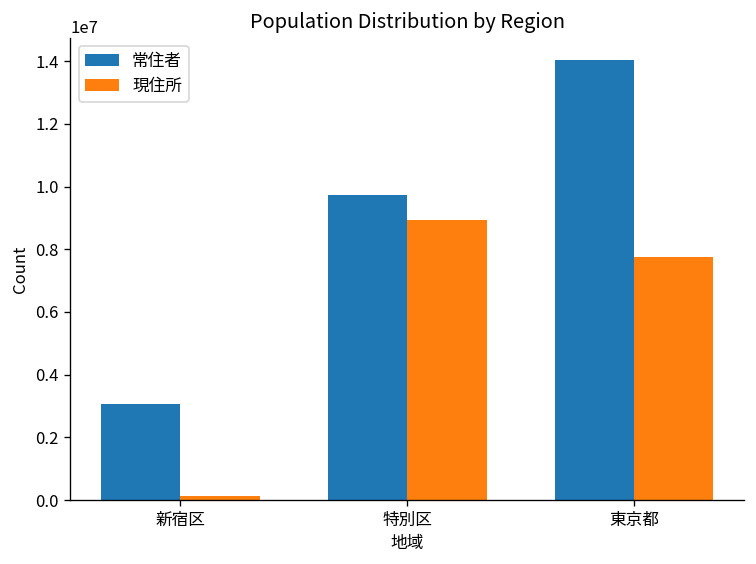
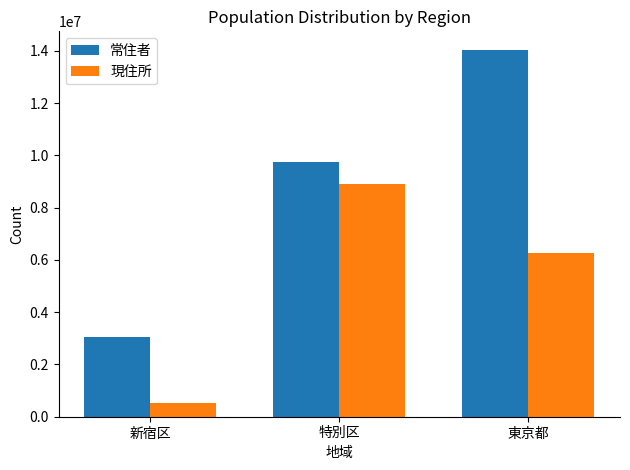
  {
    "常住者": {
      "新宿区": 3100000,
      "特別区": 9700000,
      "東京都": 14000000
    },
    "現住所": {
-     "新宿区": 100000,
+     "新宿区": 500000,
      "特別区": 8900000,
-     "東京都": 7700000
+     "東京都": 6300000
    }
  }
